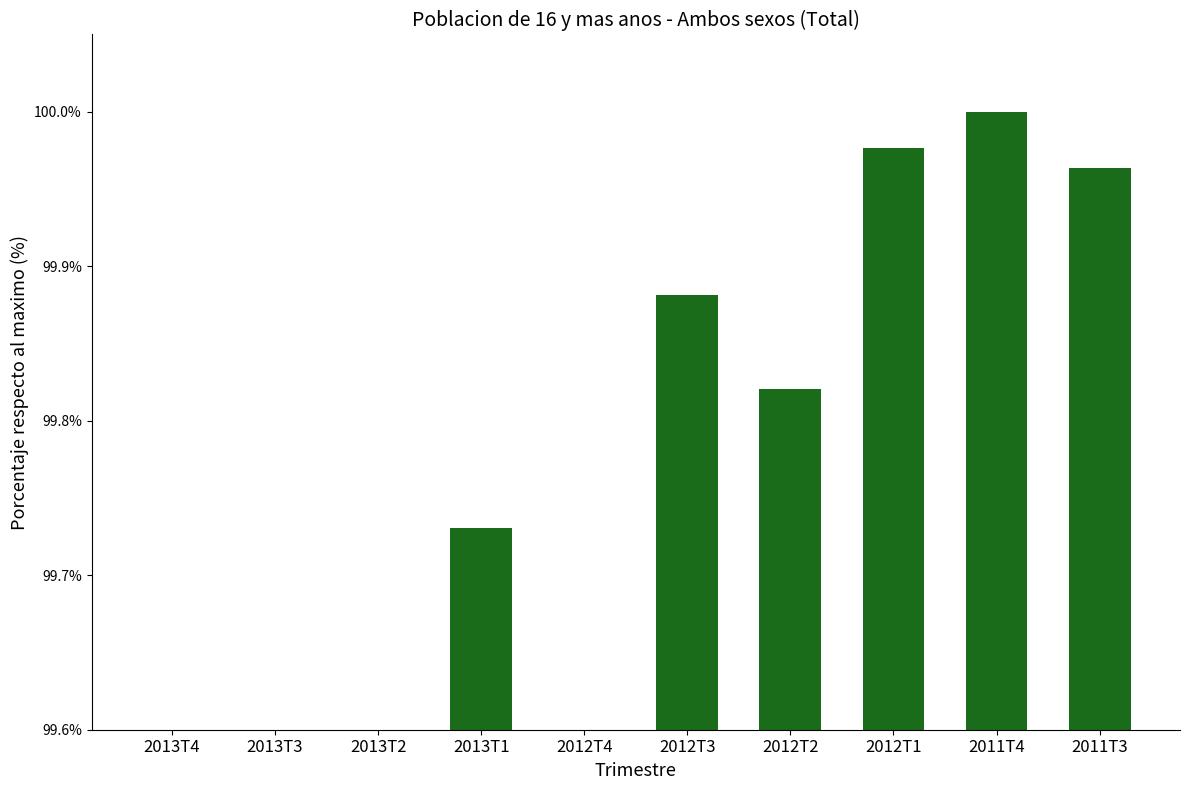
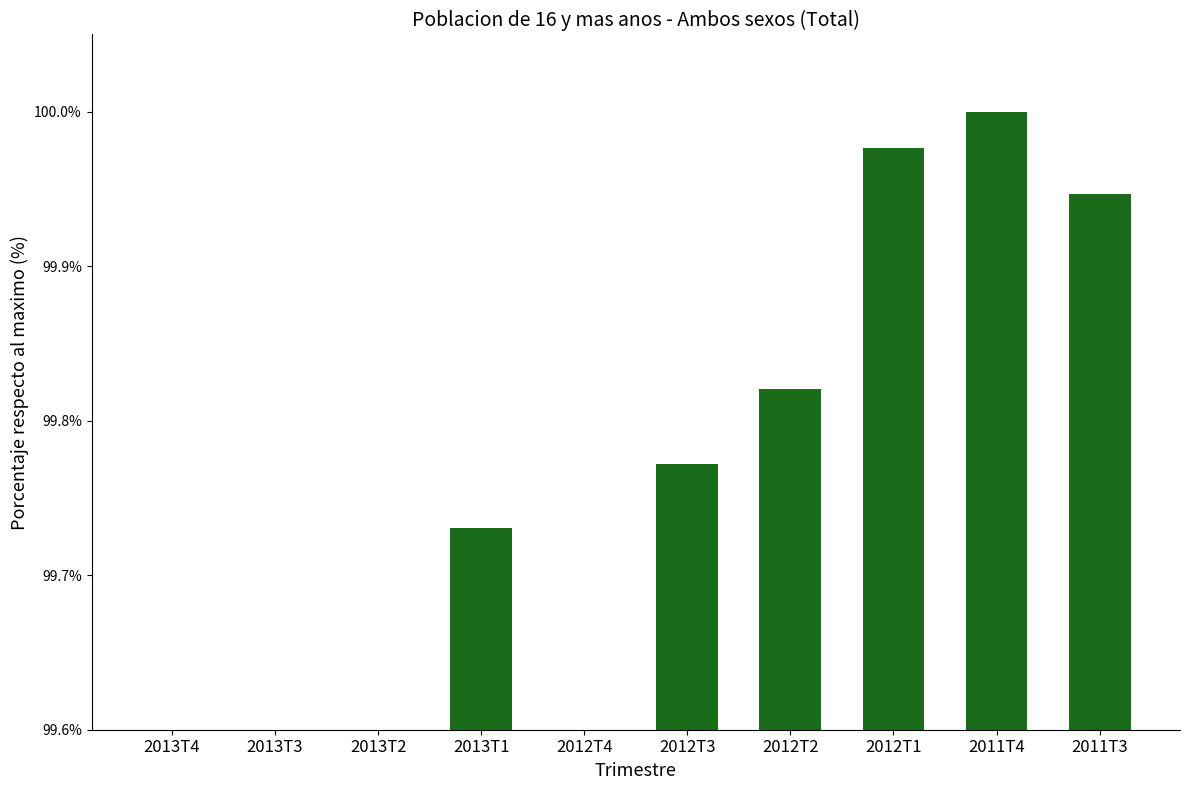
  {
    "2013T1": "99.731%",
-   "2012T3": "99.882%",
+   "2012T3": "99.772%",
    "2012T2": "99.821%",
    "2012T1": "99.976%",
    "2011T4": "100.000%",
-   "2011T3": "99.964%"
+   "2011T3": "99.947%"
  }
